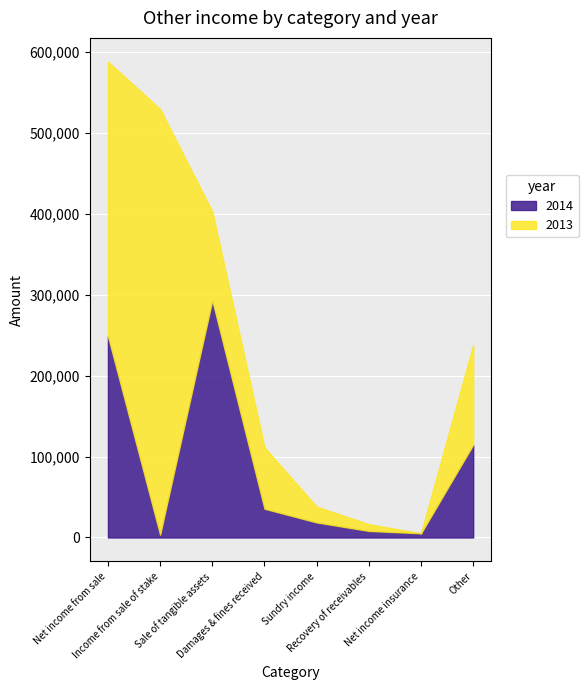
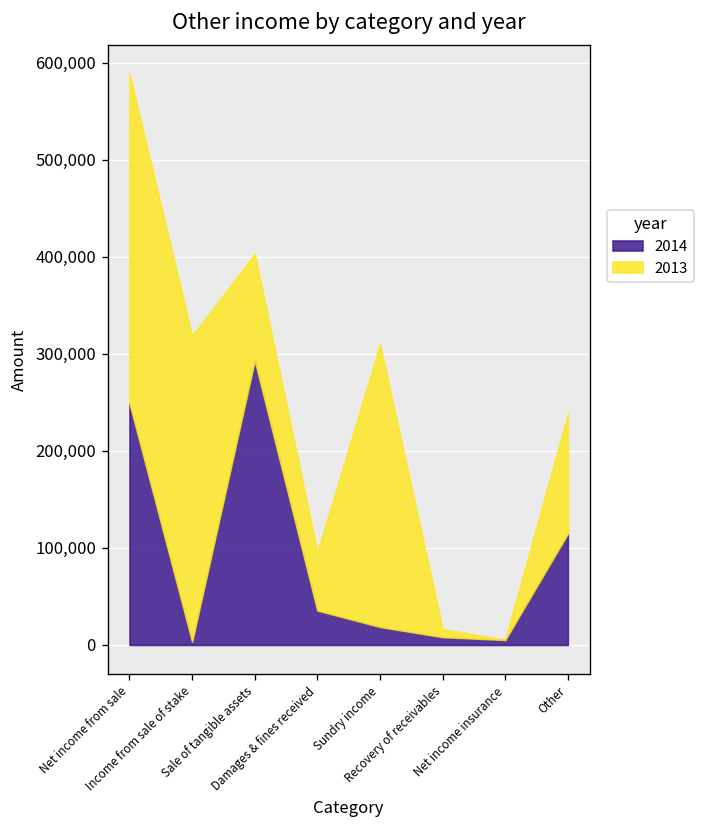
  {
    "2014": {
      "Net income from sale": "250,000",
      "Income from sale of stake": "0",
      "Sale of tangible assets": "290,000",
      "Damages & fines received": "40,000",
      "Sundry income": "20,000",
      "Recovery of receivables": "10,000",
      "Other": "110,000"
    },
    "2013": {
      "Net income from sale": "340,000",
-     "Income from sale of stake": "530,000",
+     "Income from sale of stake": "310,000",
      "Sale of tangible assets": "110,000",
-     "Damages & fines received": "80,000",
-     "Sundry income": "20,000",
+     "Damages & fines received": "60,000",
+     "Sundry income": "290,000",
      "Recovery of receivables": "10,000",
      "Other": "120,000"
    }
  }
